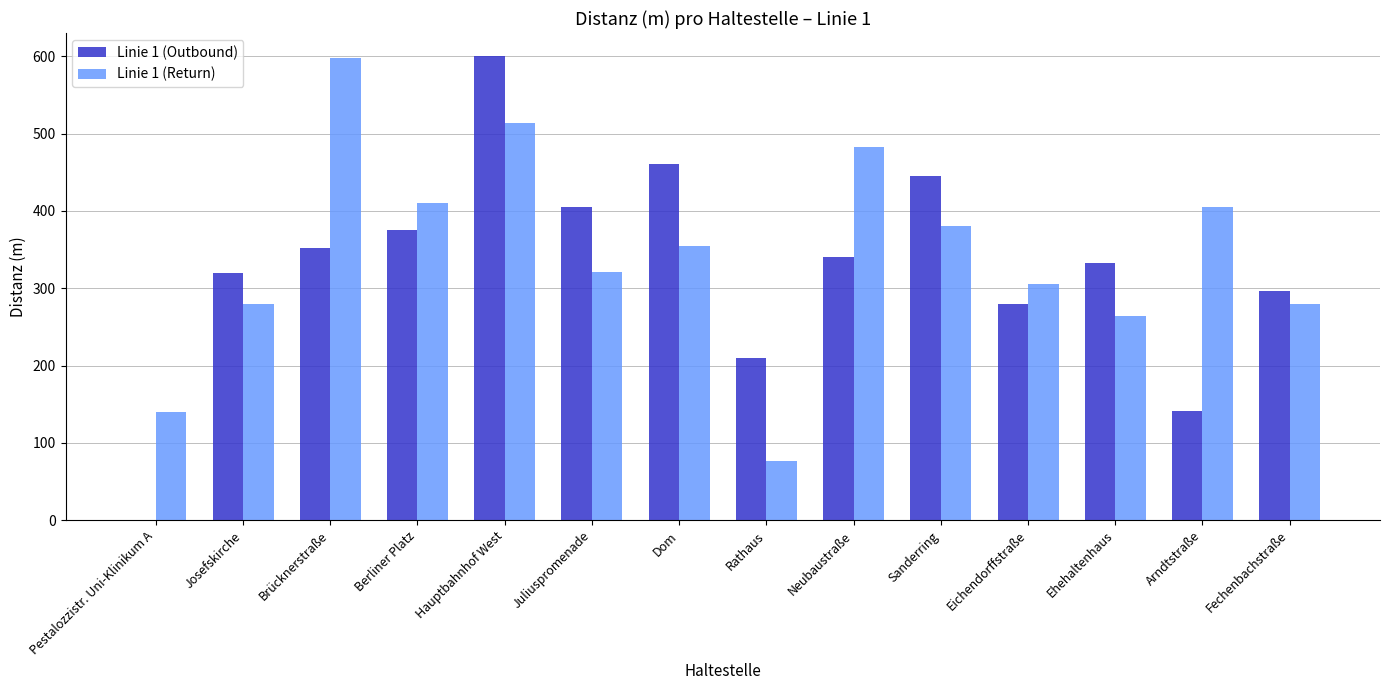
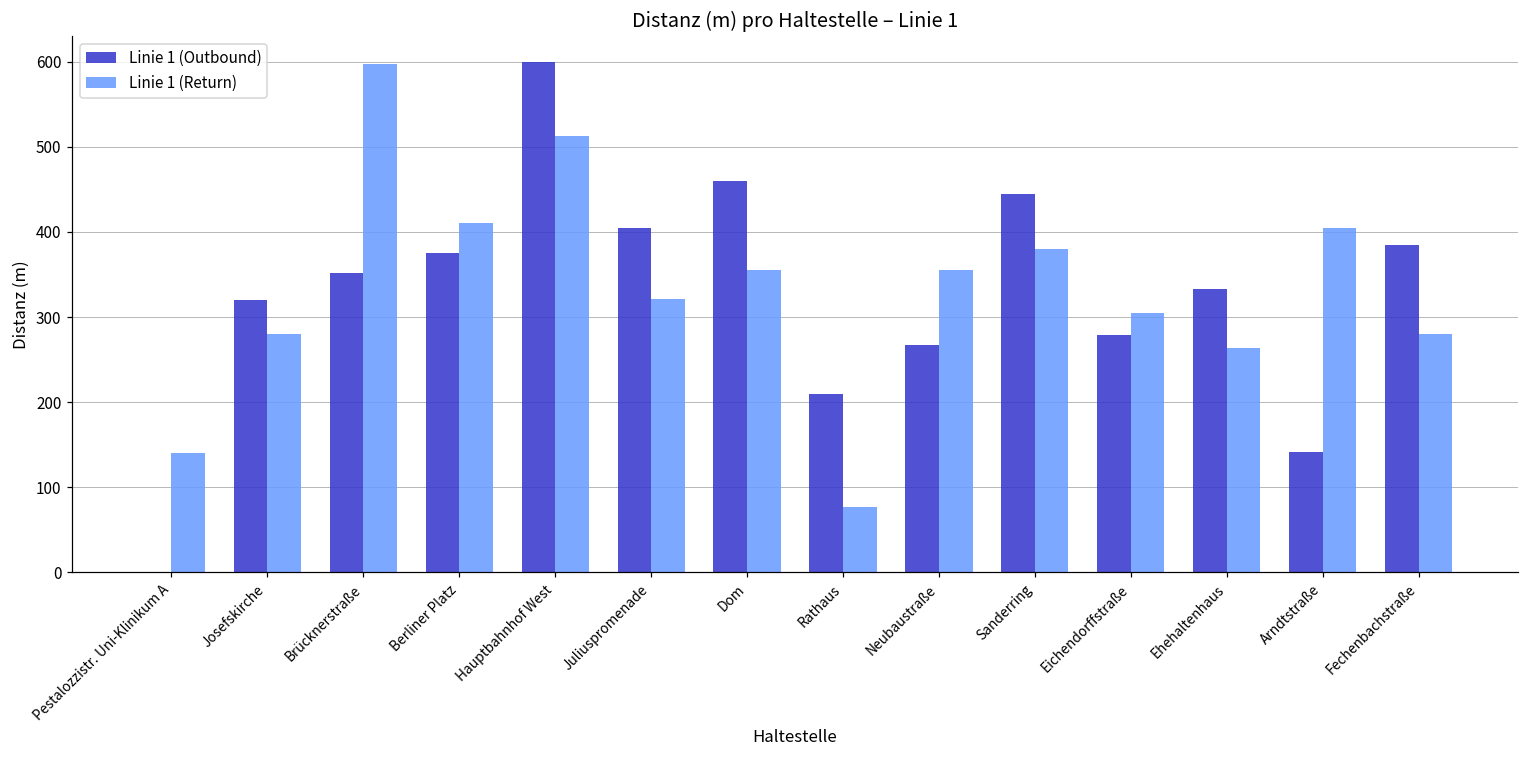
  {
    "Linie 1 (Outbound)": {
      "Pestalozzistr. Uni-Klinikum A": 0,
      "Josefskirche": 320,
      "Brücknerstraße": 350,
      "Berliner Platz": 380,
      "Hauptbahnhof West": 600,
      "Juliuspromenade": 410,
      "Dom": 460,
      "Rathaus": 210,
-     "Neubaustraße": 340,
+     "Neubaustraße": 270,
      "Sanderring": 450,
      "Eichendorffstraße": 280,
      "Ehehaltenhaus": 330,
      "Arndtstraße": 140,
-     "Fechenbachstraße": 300
+     "Fechenbachstraße": 390
    },
    "Linie 1 (Return)": {
      "Pestalozzistr. Uni-Klinikum A": 140,
      "Josefskirche": 280,
      "Brücknerstraße": 600,
      "Berliner Platz": 410,
      "Hauptbahnhof West": 510,
      "Juliuspromenade": 320,
      "Dom": 360,
      "Rathaus": 80,
-     "Neubaustraße": 480,
+     "Neubaustraße": 360,
      "Sanderring": 380,
      "Eichendorffstraße": 310,
      "Ehehaltenhaus": 260,
      "Arndtstraße": 410,
      "Fechenbachstraße": 280
    }
  }
